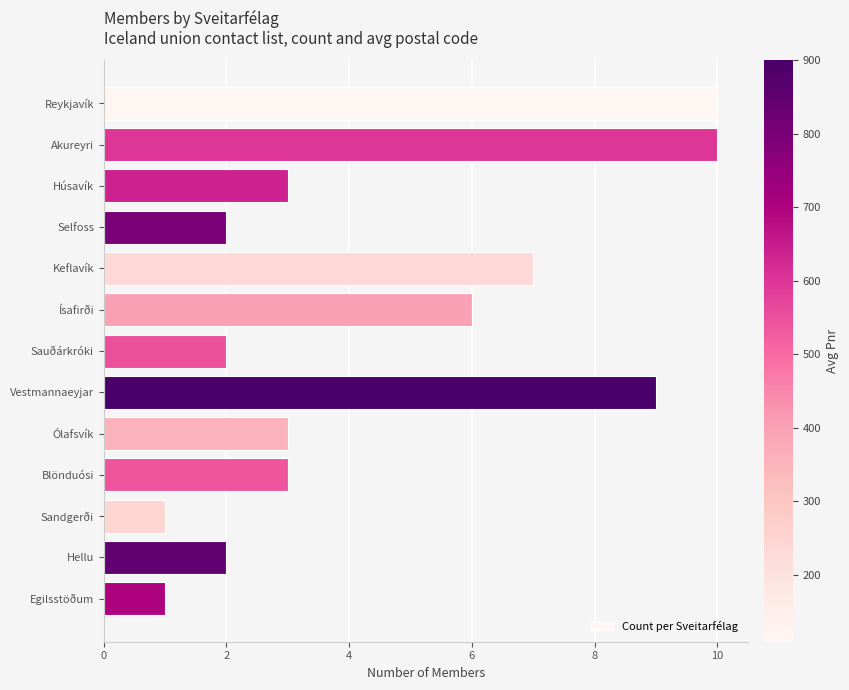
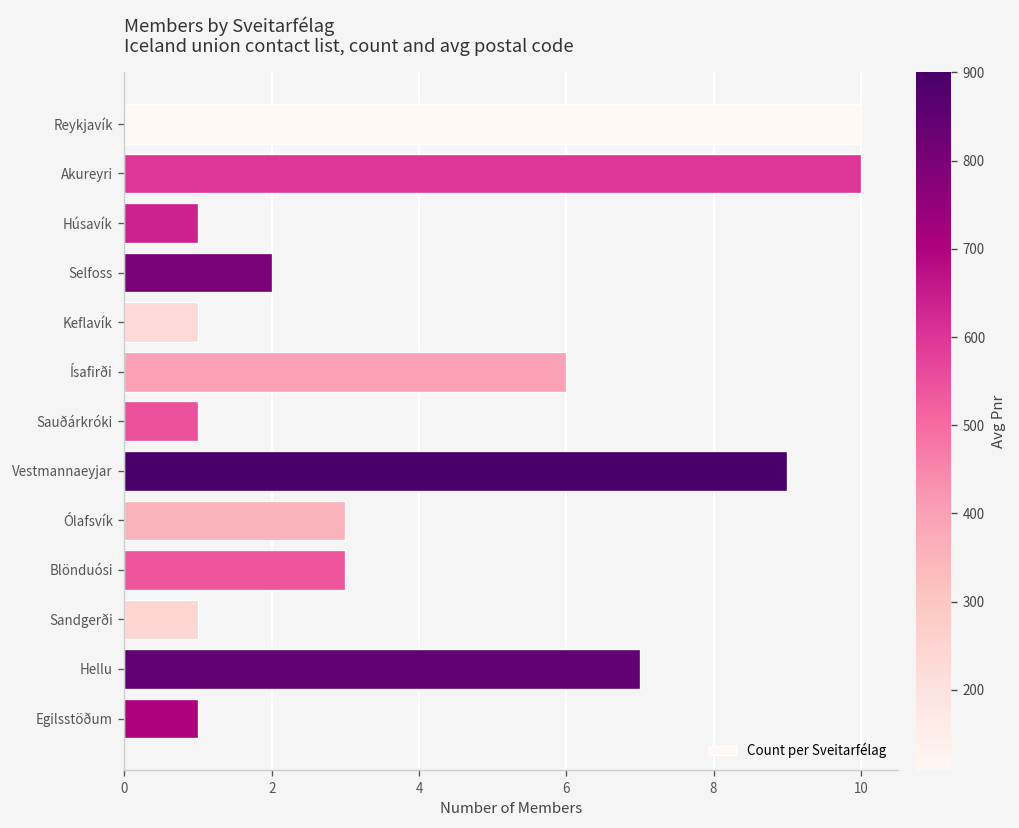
  {
    "Reykjavík": 10,
    "Akureyri": 10,
-   "Húsavík": 3,
+   "Húsavík": 1,
    "Selfoss": 2,
-   "Keflavík": 7,
+   "Keflavík": 1,
    "Ísafirði": 6,
-   "Sauðárkróki": 2,
+   "Sauðárkróki": 1,
    "Vestmannaeyjar": 9,
    "Ólafsvík": 3,
    "Blönduósi": 3,
    "Sandgerði": 1,
-   "Hellu": 2,
+   "Hellu": 7,
    "Egilsstöðum": 1
  }
